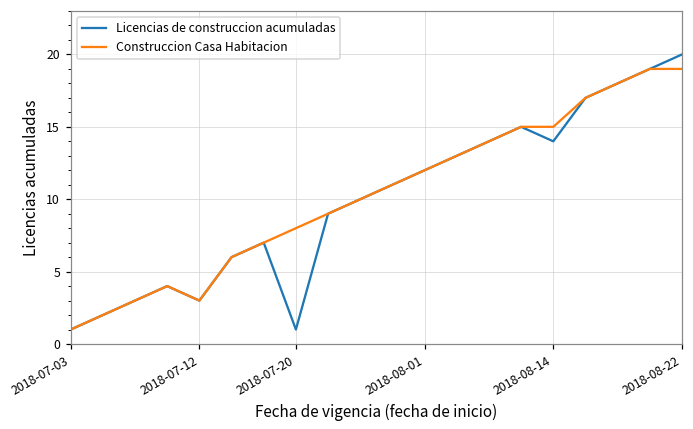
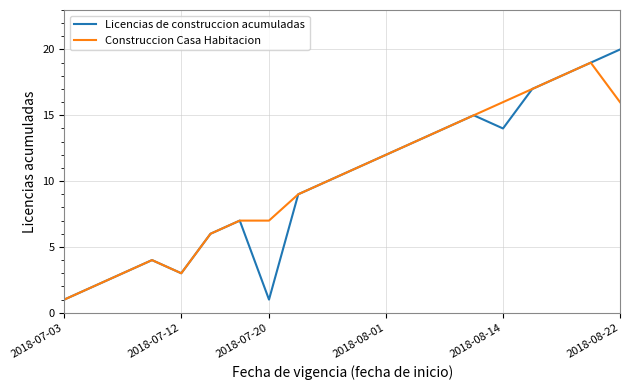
  {
    "Licencias de construccion acumuladas": {
      "2018-07-20": 1,
      "2018-08-14": 14,
      "2018-08-22": 20
    },
    "Construccion Casa Habitacion": {
-     "2018-07-20": 8,
-     "2018-08-14": 15,
-     "2018-08-22": 19
+     "2018-07-20": 7,
+     "2018-08-14": 16,
+     "2018-08-22": 16
    }
  }
